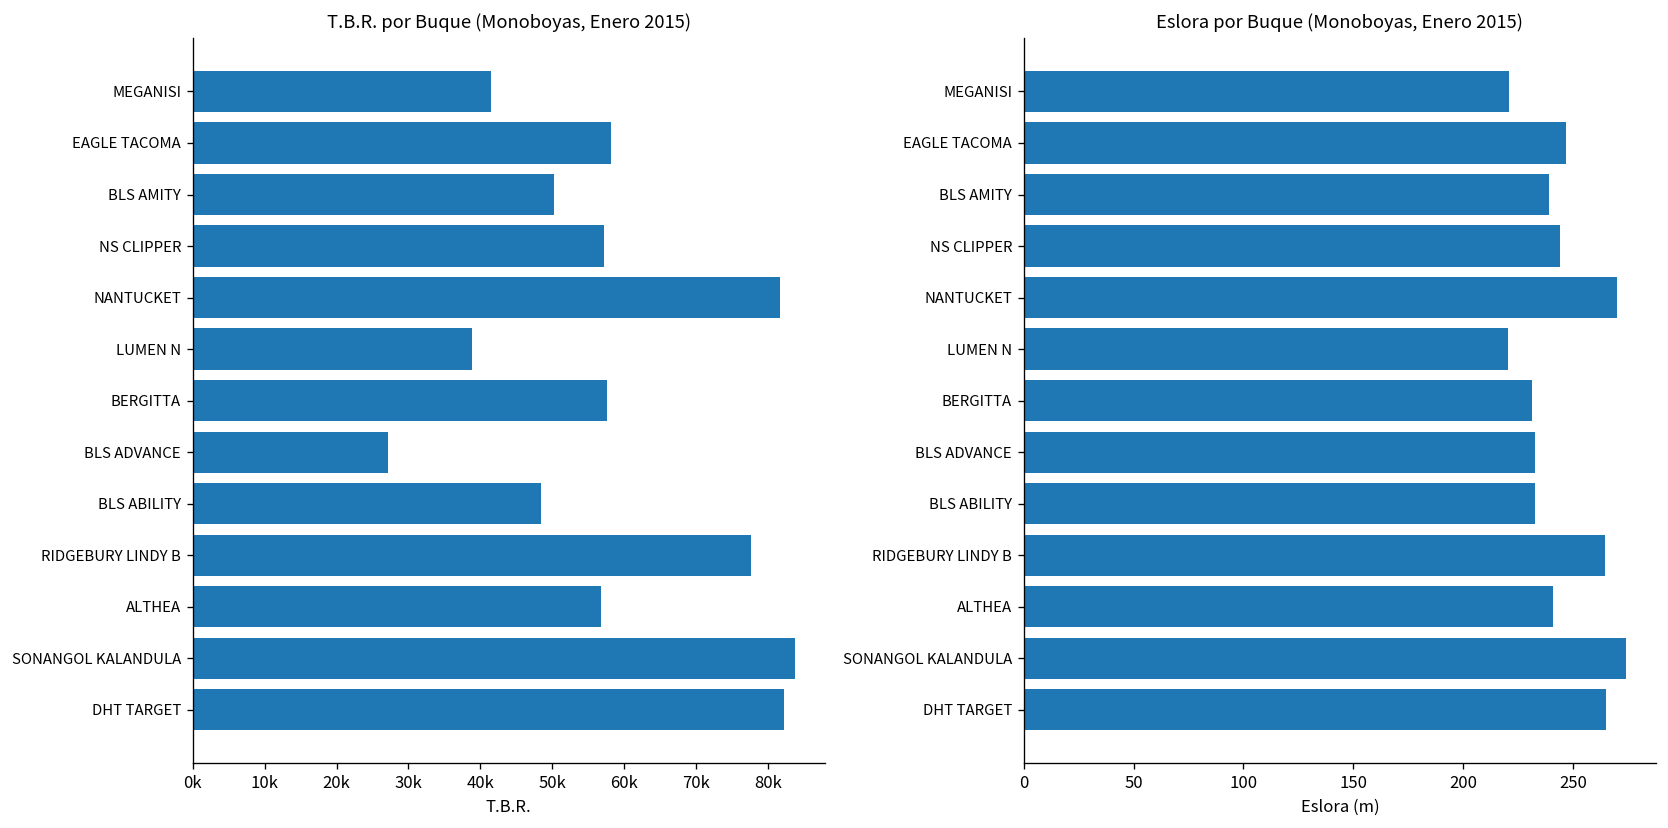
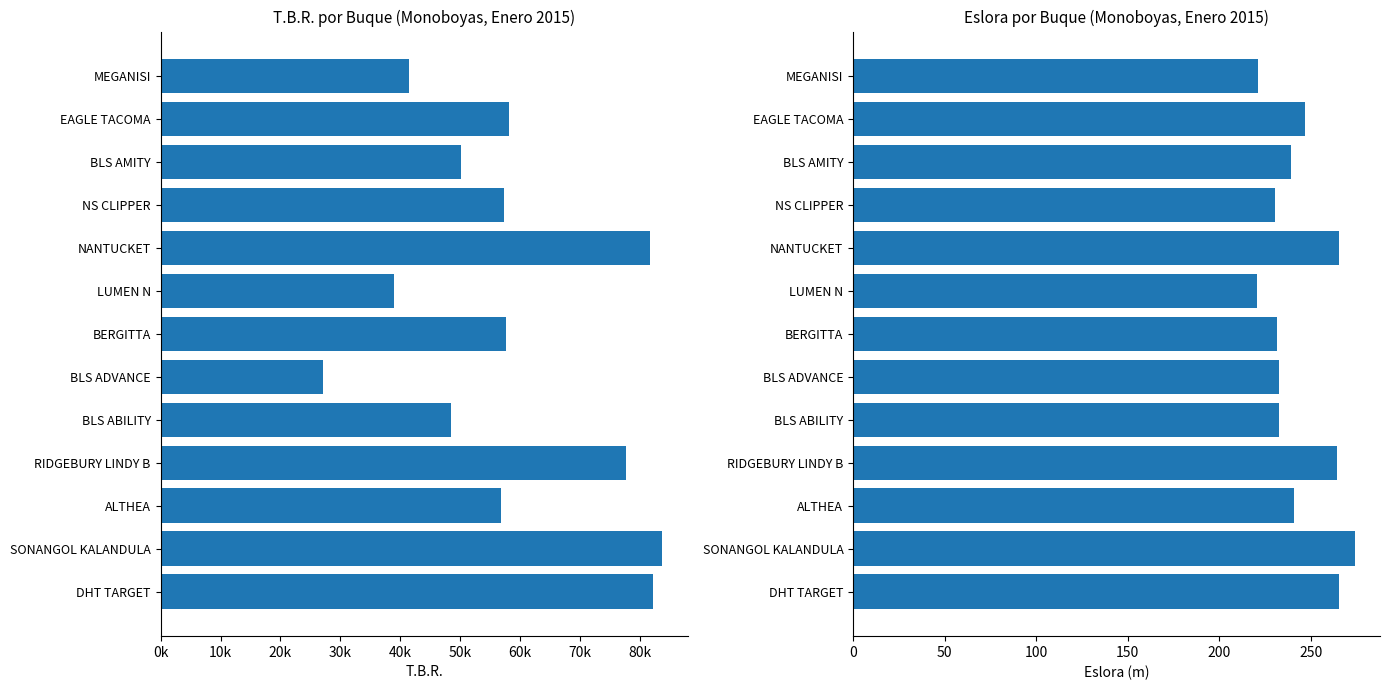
  {
    "T.B.R. por Buque (Monoboyas, Enero 2015)": {
      "MEGANISI": 42000,
      "EAGLE TACOMA": 58000,
      "BLS AMITY": 50000,
      "NS CLIPPER": 57000,
      "NANTUCKET": 82000,
      "LUMEN N": 39000,
      "BERGITTA": 58000,
      "BLS ADVANCE": 27000,
      "BLS ABILITY": 49000,
      "RIDGEBURY LINDY B": 78000,
      "ALTHEA": 57000,
      "SONANGOL KALANDULA": 84000,
      "DHT TARGET": 82000
    },
    "Eslora por Buque (Monoboyas, Enero 2015)": {
      "MEGANISI": 221,
      "EAGLE TACOMA": 247,
      "BLS AMITY": 239,
-     "NS CLIPPER": 244,
-     "NANTUCKET": 270,
+     "NS CLIPPER": 230,
+     "NANTUCKET": 265,
      "LUMEN N": 220,
      "BERGITTA": 231,
      "BLS ADVANCE": 233,
      "BLS ABILITY": 233,
      "RIDGEBURY LINDY B": 264,
      "ALTHEA": 241,
      "SONANGOL KALANDULA": 274,
      "DHT TARGET": 265
    }
  }
